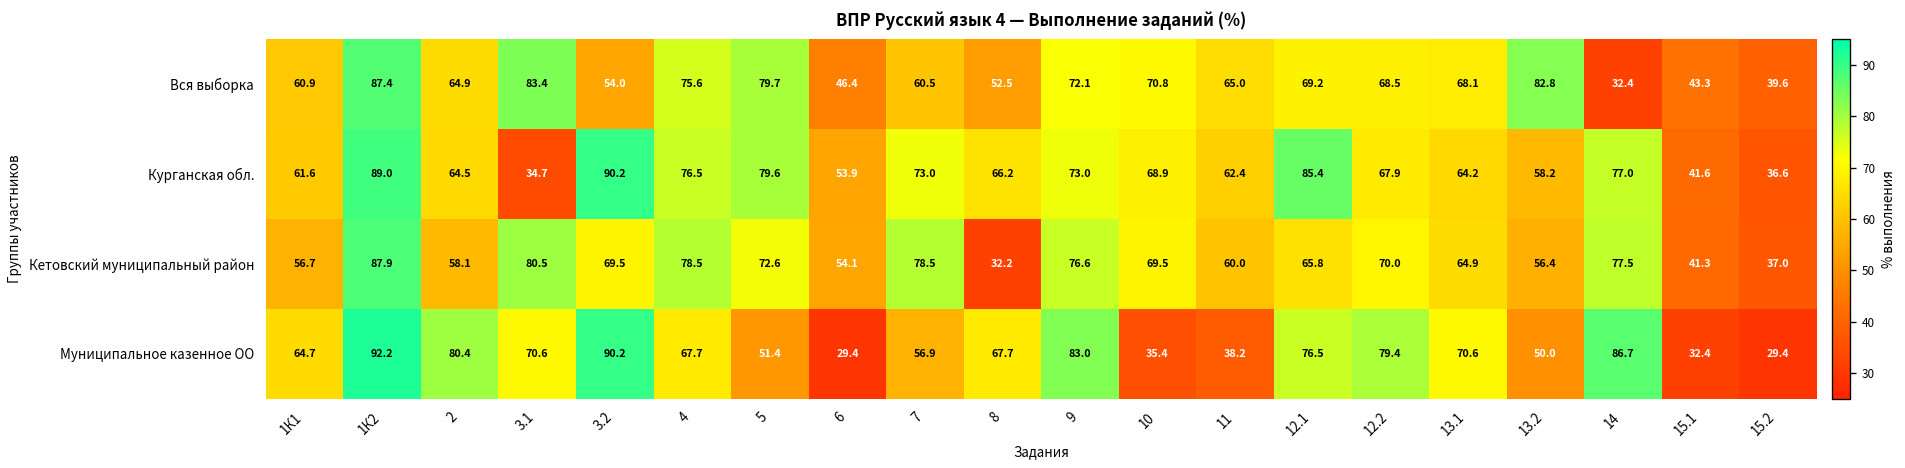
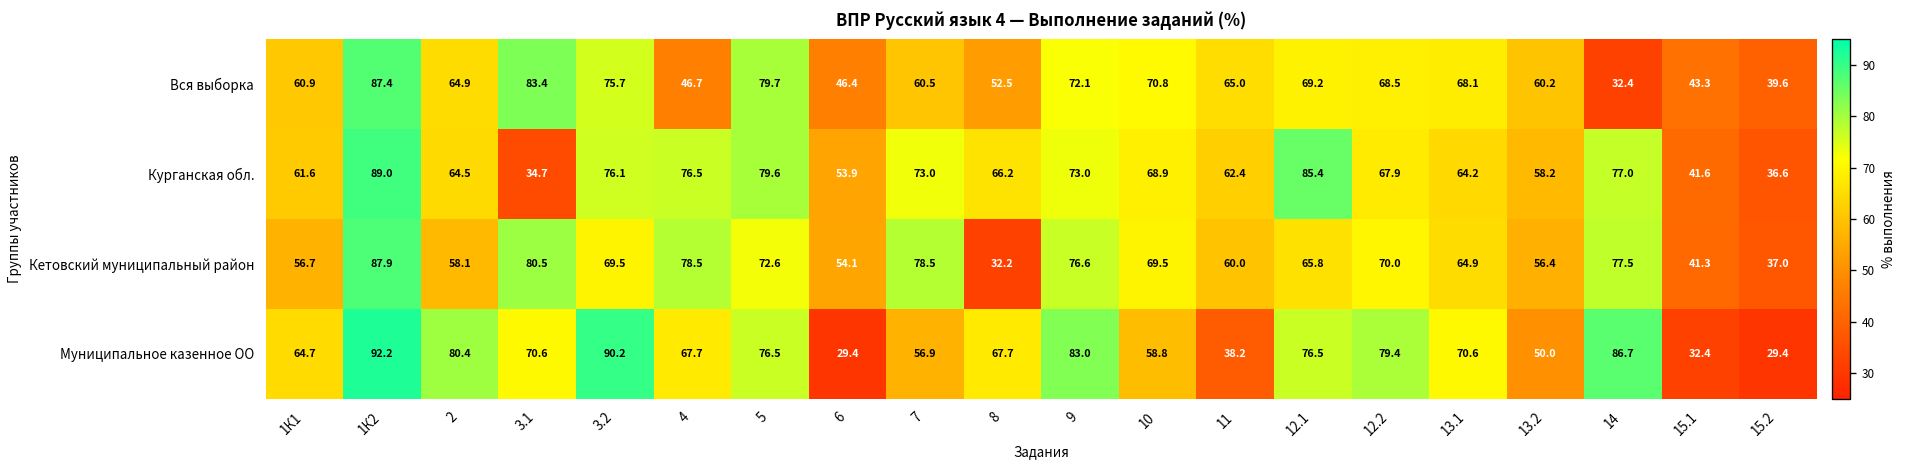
  {
    "Вся выборка": {
      "1К1": 60.9,
      "1К2": 87.4,
      "2": 64.9,
      "3.1": 83.4,
-     "3.2": 54.0,
-     "4": 75.6,
+     "3.2": 75.7,
+     "4": 46.7,
      "5": 79.7,
      "6": 46.4,
      "7": 60.5,
      "8": 52.5,
      "9": 72.1,
      "10": 70.8,
      "11": 65.0,
      "12.1": 69.2,
      "12.2": 68.5,
      "13.1": 68.1,
-     "13.2": 82.8,
+     "13.2": 60.2,
      "14": 32.4,
      "15.1": 43.3,
      "15.2": 39.6
    },
    "Курганская обл.": {
      "1К1": 61.6,
      "1К2": 89.0,
      "2": 64.5,
      "3.1": 34.7,
-     "3.2": 90.2,
+     "3.2": 76.1,
      "4": 76.5,
      "5": 79.6,
      "6": 53.9,
      "7": 73.0,
      "8": 66.2,
      "9": 73.0,
      "10": 68.9,
      "11": 62.4,
      "12.1": 85.4,
      "12.2": 67.9,
      "13.1": 64.2,
      "13.2": 58.2,
      "14": 77.0,
      "15.1": 41.6,
      "15.2": 36.6
    },
    "Кетовский муниципальный район": {
      "1К1": 56.7,
      "1К2": 87.9,
      "2": 58.1,
      "3.1": 80.5,
      "3.2": 69.5,
      "4": 78.5,
      "5": 72.6,
      "6": 54.1,
      "7": 78.5,
      "8": 32.2,
      "9": 76.6,
      "10": 69.5,
      "11": 60.0,
      "12.1": 65.8,
      "12.2": 70.0,
      "13.1": 64.9,
      "13.2": 56.4,
      "14": 77.5,
      "15.1": 41.3,
      "15.2": 37.0
    },
    "Муниципальное казенное ОО": {
      "1К1": 64.7,
      "1К2": 92.2,
      "2": 80.4,
      "3.1": 70.6,
      "3.2": 90.2,
      "4": 67.7,
-     "5": 51.4,
+     "5": 76.5,
      "6": 29.4,
      "7": 56.9,
      "8": 67.7,
      "9": 83.0,
-     "10": 35.4,
+     "10": 58.8,
      "11": 38.2,
      "12.1": 76.5,
      "12.2": 79.4,
      "13.1": 70.6,
      "13.2": 50.0,
      "14": 86.7,
      "15.1": 32.4,
      "15.2": 29.4
    }
  }
